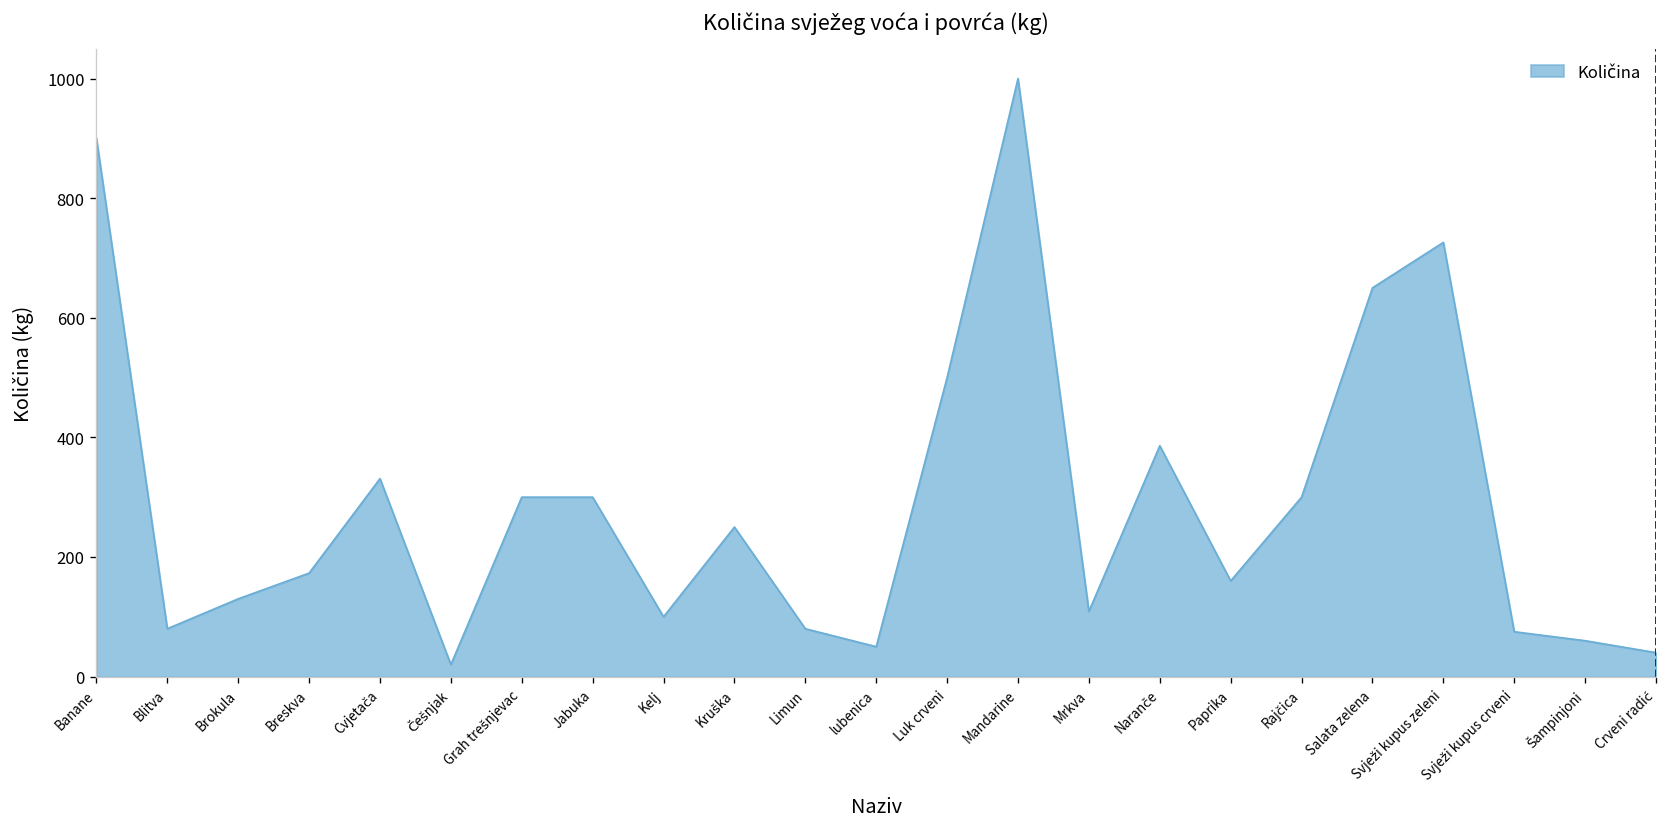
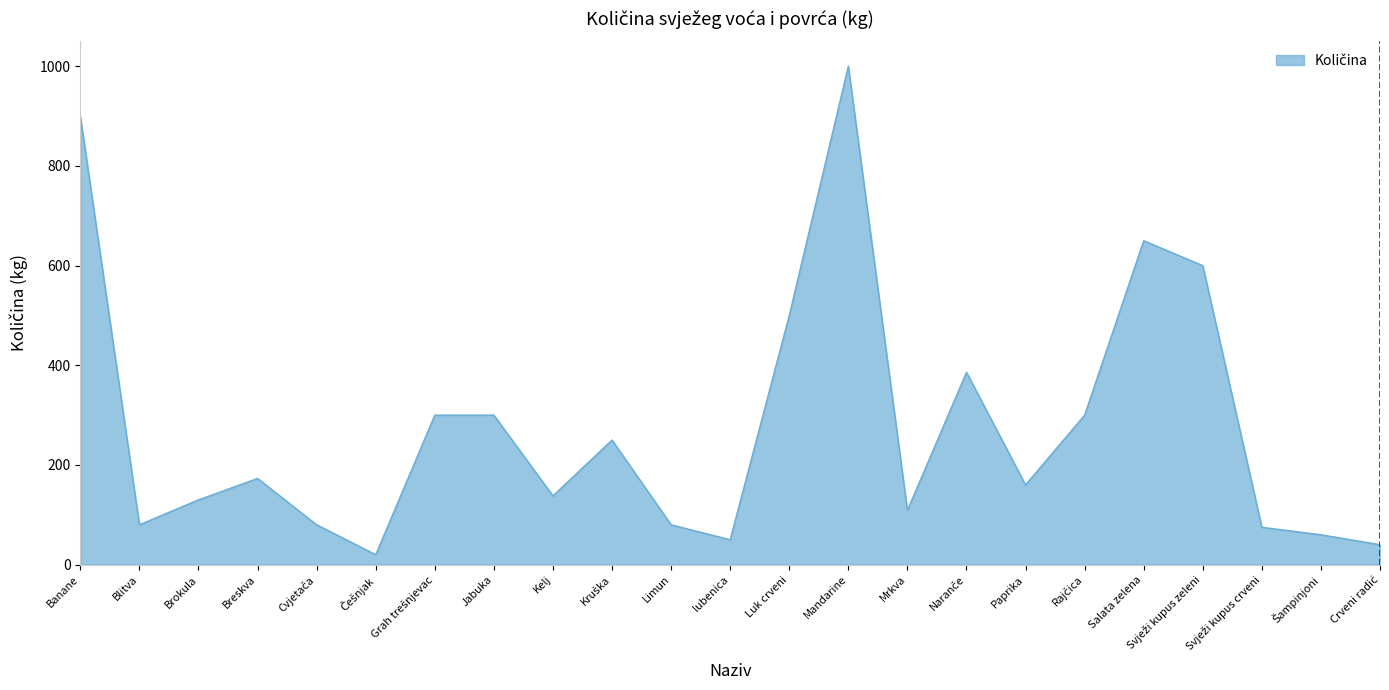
  {
    "Banane": 900,
    "Blitva": 80,
    "Brokula": 130,
    "Breskva": 170,
-   "Cvjetača": 330,
+   "Cvjetača": 80,
    "Češnjak": 20,
    "Grah trešnjevac": 300,
    "Jabuka": 300,
-   "Kelj": 100,
+   "Kelj": 140,
    "Kruška": 250,
    "Limun": 80,
    "lubenica": 50,
    "Luk crveni": 500,
    "Mandarine": 1000,
    "Mrkva": 110,
    "Naranče": 390,
    "Paprika": 160,
    "Rajčica": 300,
    "Salata zelena": 650,
-   "Svježi kupus zeleni": 730,
+   "Svježi kupus zeleni": 600,
    "Svježi kupus crveni": 80,
    "Šampinjoni": 60,
    "Crveni radić": 40
  }
